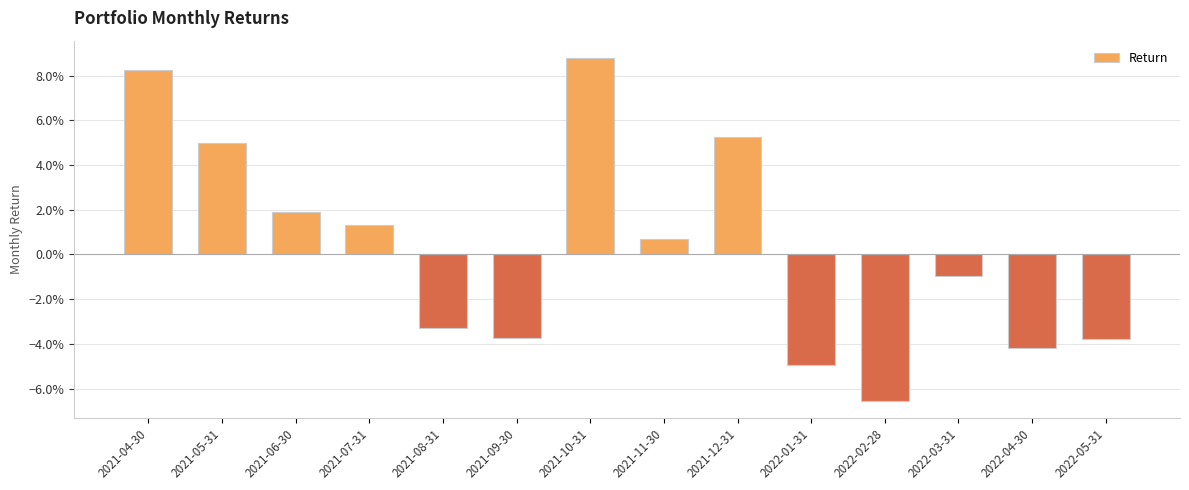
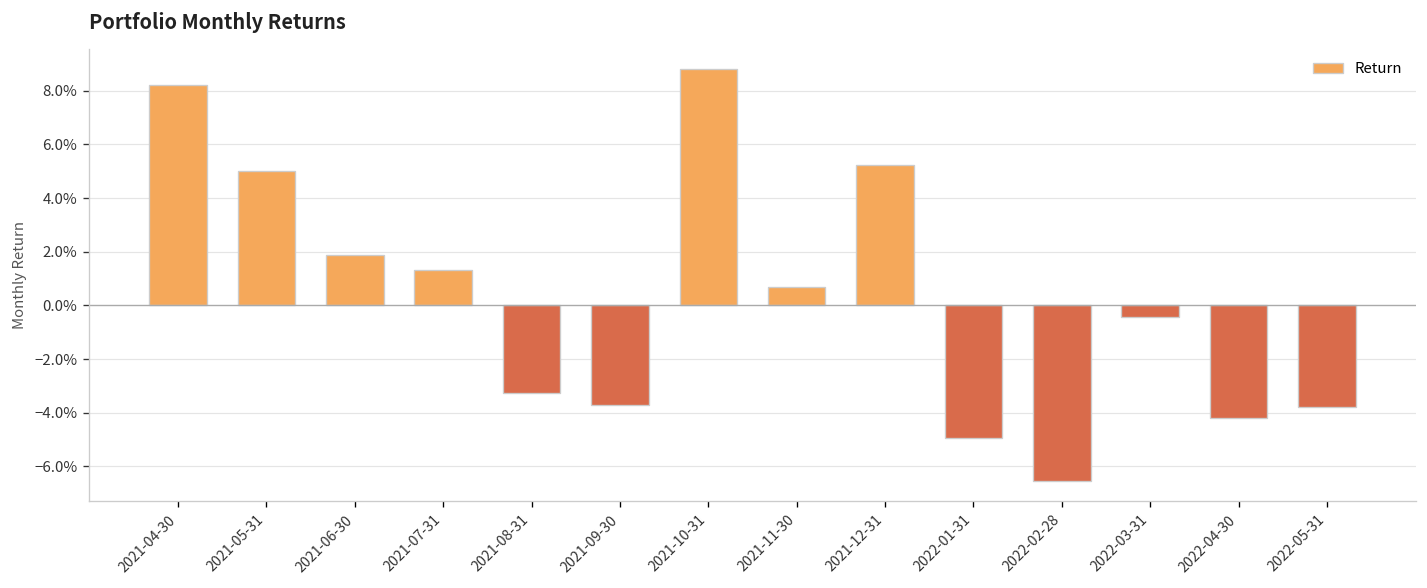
  {
    "2021-04-30": "8.2%",
    "2021-05-31": "5.0%",
    "2021-06-30": "1.9%",
    "2021-07-31": "1.3%",
    "2021-08-31": "-3.3%",
    "2021-09-30": "-3.7%",
    "2021-10-31": "8.8%",
    "2021-11-30": "0.7%",
    "2021-12-31": "5.2%",
    "2022-01-31": "-4.9%",
    "2022-02-28": "-6.5%",
-   "2022-03-31": "-1.0%",
+   "2022-03-31": "-0.4%",
    "2022-04-30": "-4.2%",
    "2022-05-31": "-3.8%"
  }
